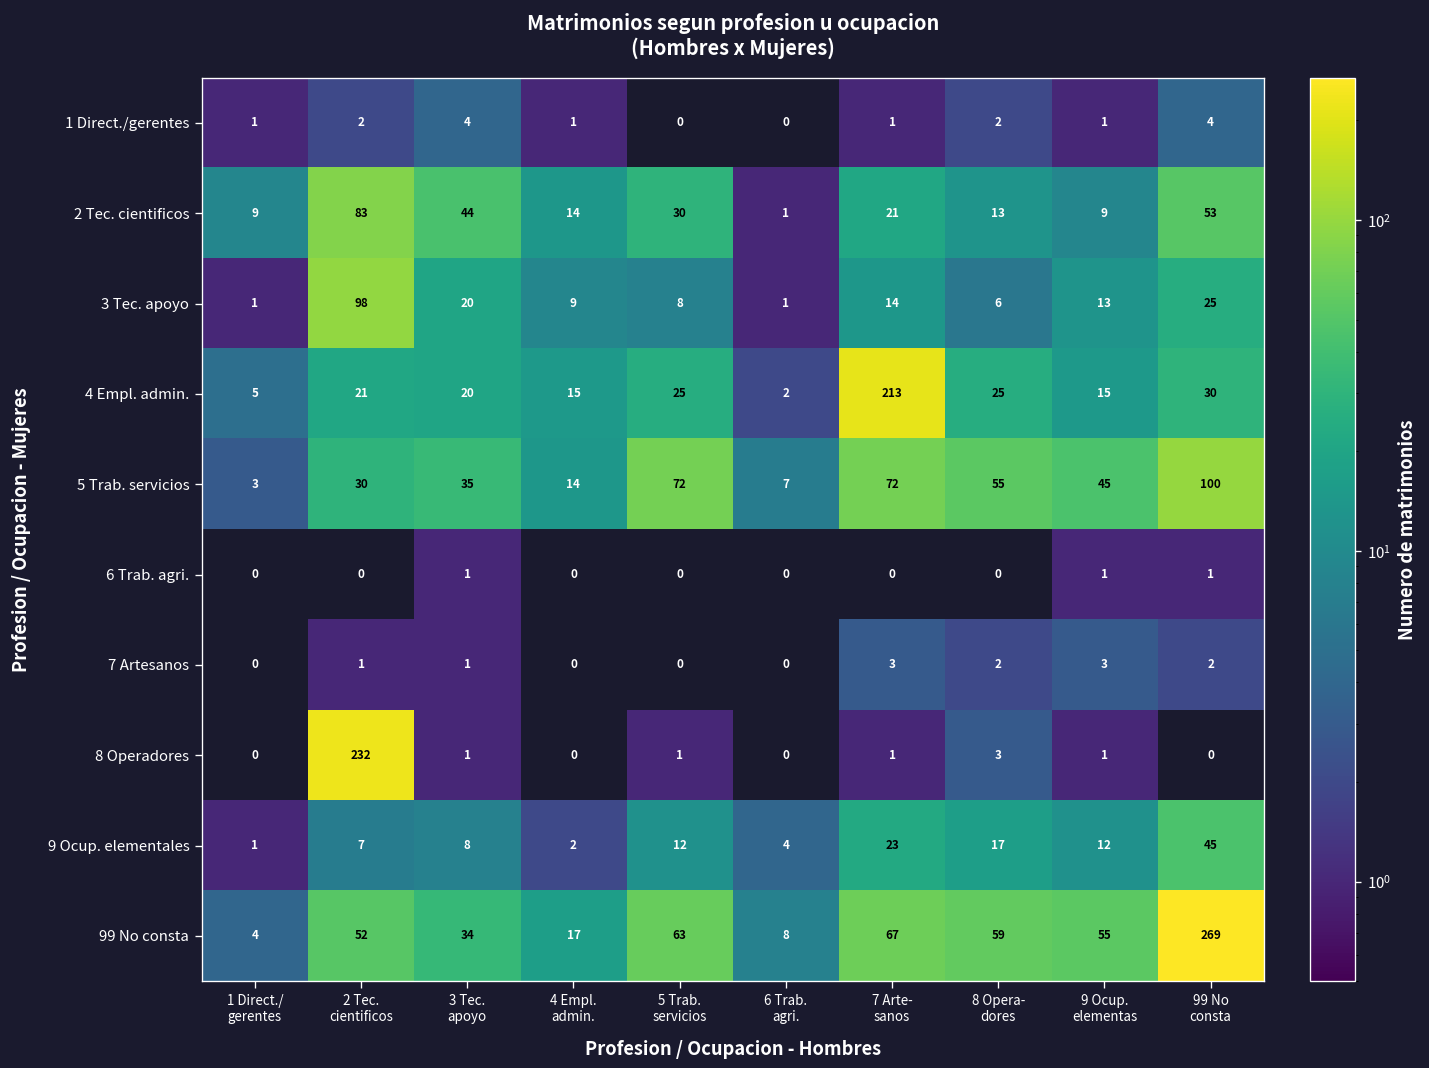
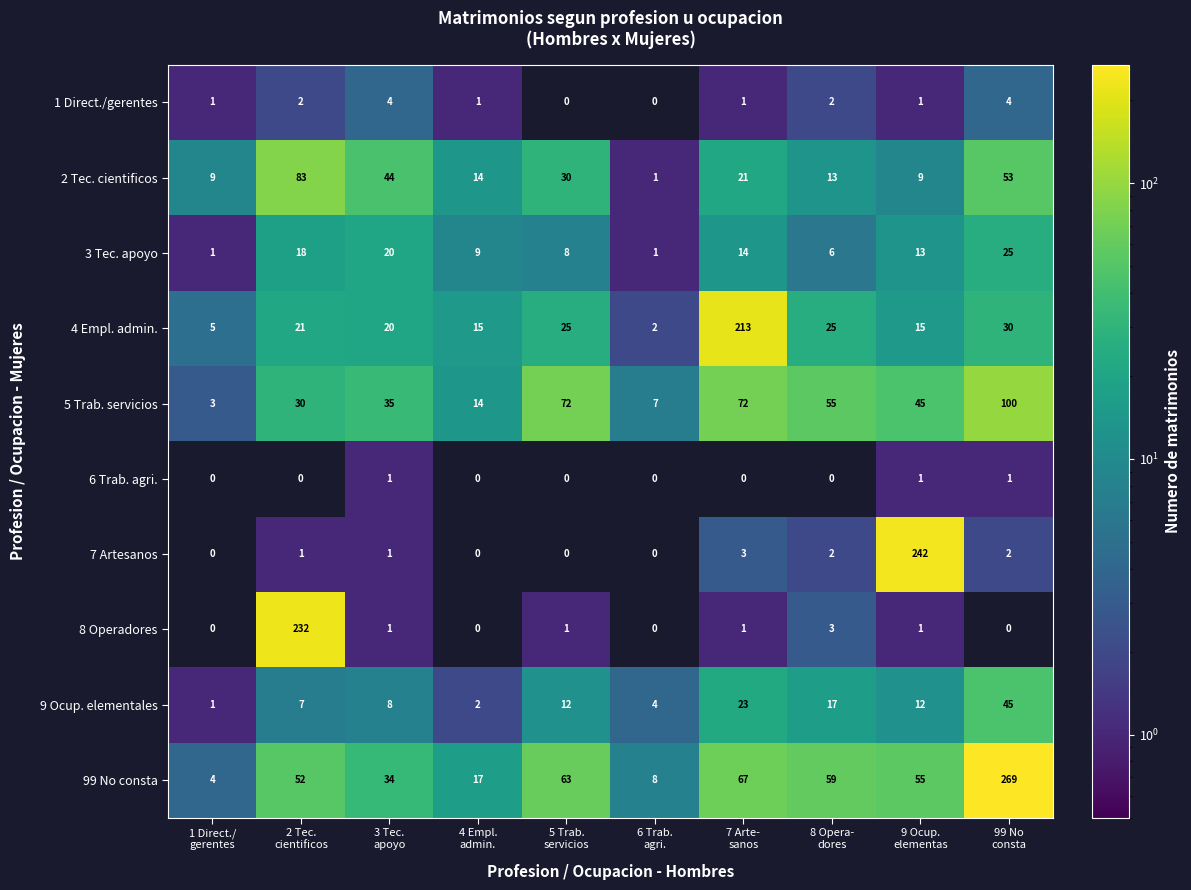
  {
    "1 Direct./gerentes": {
      "1 Direct./ gerentes": 1,
      "2 Tec. cientificos": 2,
      "3 Tec. apoyo": 4,
      "4 Empl. admin.": 1,
      "5 Trab. servicios": 0,
      "6 Trab. agri.": 0,
      "7 Arte- sanos": 1,
      "8 Opera- dores": 2,
      "9 Ocup. elementas": 1,
      "99 No consta": 4
    },
    "2 Tec. cientificos": {
      "1 Direct./ gerentes": 9,
      "2 Tec. cientificos": 83,
      "3 Tec. apoyo": 44,
      "4 Empl. admin.": 14,
      "5 Trab. servicios": 30,
      "6 Trab. agri.": 1,
      "7 Arte- sanos": 21,
      "8 Opera- dores": 13,
      "9 Ocup. elementas": 9,
      "99 No consta": 53
    },
    "3 Tec. apoyo": {
      "1 Direct./ gerentes": 1,
-     "2 Tec. cientificos": 98,
+     "2 Tec. cientificos": 18,
      "3 Tec. apoyo": 20,
      "4 Empl. admin.": 9,
      "5 Trab. servicios": 8,
      "6 Trab. agri.": 1,
      "7 Arte- sanos": 14,
      "8 Opera- dores": 6,
      "9 Ocup. elementas": 13,
      "99 No consta": 25
    },
    "4 Empl. admin.": {
      "1 Direct./ gerentes": 5,
      "2 Tec. cientificos": 21,
      "3 Tec. apoyo": 20,
      "4 Empl. admin.": 15,
      "5 Trab. servicios": 25,
      "6 Trab. agri.": 2,
      "7 Arte- sanos": 213,
      "8 Opera- dores": 25,
      "9 Ocup. elementas": 15,
      "99 No consta": 30
    },
    "5 Trab. servicios": {
      "1 Direct./ gerentes": 3,
      "2 Tec. cientificos": 30,
      "3 Tec. apoyo": 35,
      "4 Empl. admin.": 14,
      "5 Trab. servicios": 72,
      "6 Trab. agri.": 7,
      "7 Arte- sanos": 72,
      "8 Opera- dores": 55,
      "9 Ocup. elementas": 45,
      "99 No consta": 100
    },
    "6 Trab. agri.": {
      "1 Direct./ gerentes": 0,
      "2 Tec. cientificos": 0,
      "3 Tec. apoyo": 1,
      "4 Empl. admin.": 0,
      "5 Trab. servicios": 0,
      "6 Trab. agri.": 0,
      "7 Arte- sanos": 0,
      "8 Opera- dores": 0,
      "9 Ocup. elementas": 1,
      "99 No consta": 1
    },
    "7 Artesanos": {
      "1 Direct./ gerentes": 0,
      "2 Tec. cientificos": 1,
      "3 Tec. apoyo": 1,
      "4 Empl. admin.": 0,
      "5 Trab. servicios": 0,
      "6 Trab. agri.": 0,
      "7 Arte- sanos": 3,
      "8 Opera- dores": 2,
-     "9 Ocup. elementas": 3,
+     "9 Ocup. elementas": 242,
      "99 No consta": 2
    },
    "8 Operadores": {
      "1 Direct./ gerentes": 0,
      "2 Tec. cientificos": 232,
      "3 Tec. apoyo": 1,
      "4 Empl. admin.": 0,
      "5 Trab. servicios": 1,
      "6 Trab. agri.": 0,
      "7 Arte- sanos": 1,
      "8 Opera- dores": 3,
      "9 Ocup. elementas": 1,
      "99 No consta": 0
    },
    "9 Ocup. elementales": {
      "1 Direct./ gerentes": 1,
      "2 Tec. cientificos": 7,
      "3 Tec. apoyo": 8,
      "4 Empl. admin.": 2,
      "5 Trab. servicios": 12,
      "6 Trab. agri.": 4,
      "7 Arte- sanos": 23,
      "8 Opera- dores": 17,
      "9 Ocup. elementas": 12,
      "99 No consta": 45
    },
    "99 No consta": {
      "1 Direct./ gerentes": 4,
      "2 Tec. cientificos": 52,
      "3 Tec. apoyo": 34,
      "4 Empl. admin.": 17,
      "5 Trab. servicios": 63,
      "6 Trab. agri.": 8,
      "7 Arte- sanos": 67,
      "8 Opera- dores": 59,
      "9 Ocup. elementas": 55,
      "99 No consta": 269
    }
  }
